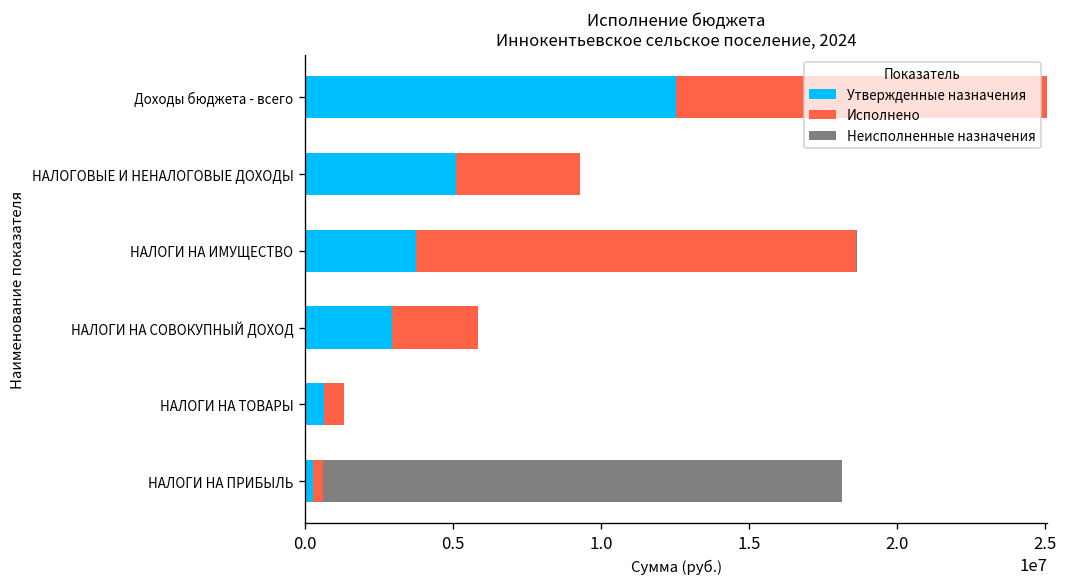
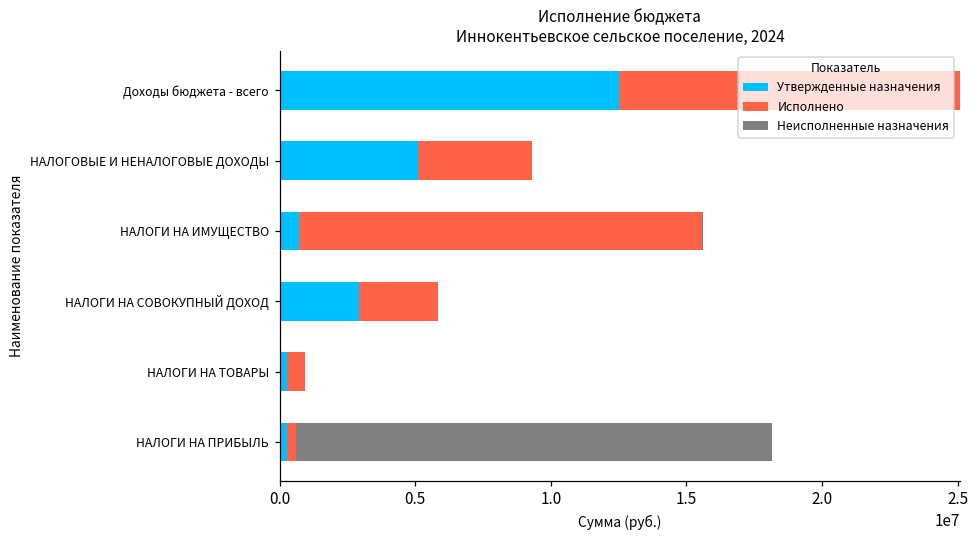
  {
    "Утвержденные назначения": {
      "Доходы бюджета - всего": 12500000,
      "НАЛОГОВЫЕ И НЕНАЛОГОВЫЕ ДОХОДЫ": 5100000,
-     "НАЛОГИ НА ИМУЩЕСТВО": 3800000,
+     "НАЛОГИ НА ИМУЩЕСТВО": 700000,
      "НАЛОГИ НА СОВОКУПНЫЙ ДОХОД": 2900000,
-     "НАЛОГИ НА ТОВАРЫ": 600000,
+     "НАЛОГИ НА ТОВАРЫ": 300000,
      "НАЛОГИ НА ПРИБЫЛЬ": 300000
    },
    "Исполнено": {
      "Доходы бюджета - всего": 12600000,
      "НАЛОГОВЫЕ И НЕНАЛОГОВЫЕ ДОХОДЫ": 4200000,
      "НАЛОГИ НА ИМУЩЕСТВО": 14900000,
      "НАЛОГИ НА СОВОКУПНЫЙ ДОХОД": 2900000,
      "НАЛОГИ НА ТОВАРЫ": 700000,
      "НАЛОГИ НА ПРИБЫЛЬ": 300000
    },
    "Неисполненные назначения": {
      "Доходы бюджета - всего": 0,
      "НАЛОГИ НА ТОВАРЫ": 0,
      "НАЛОГИ НА ПРИБЫЛЬ": 17600000
    }
  }
